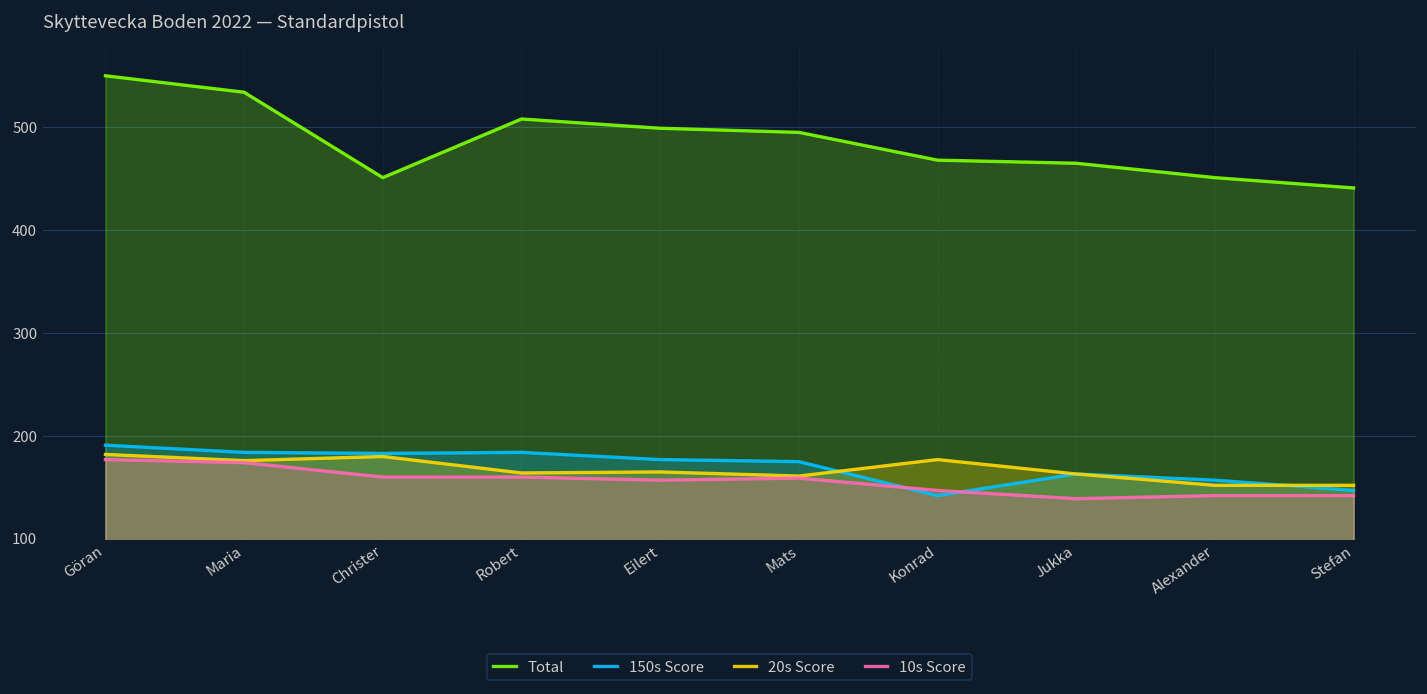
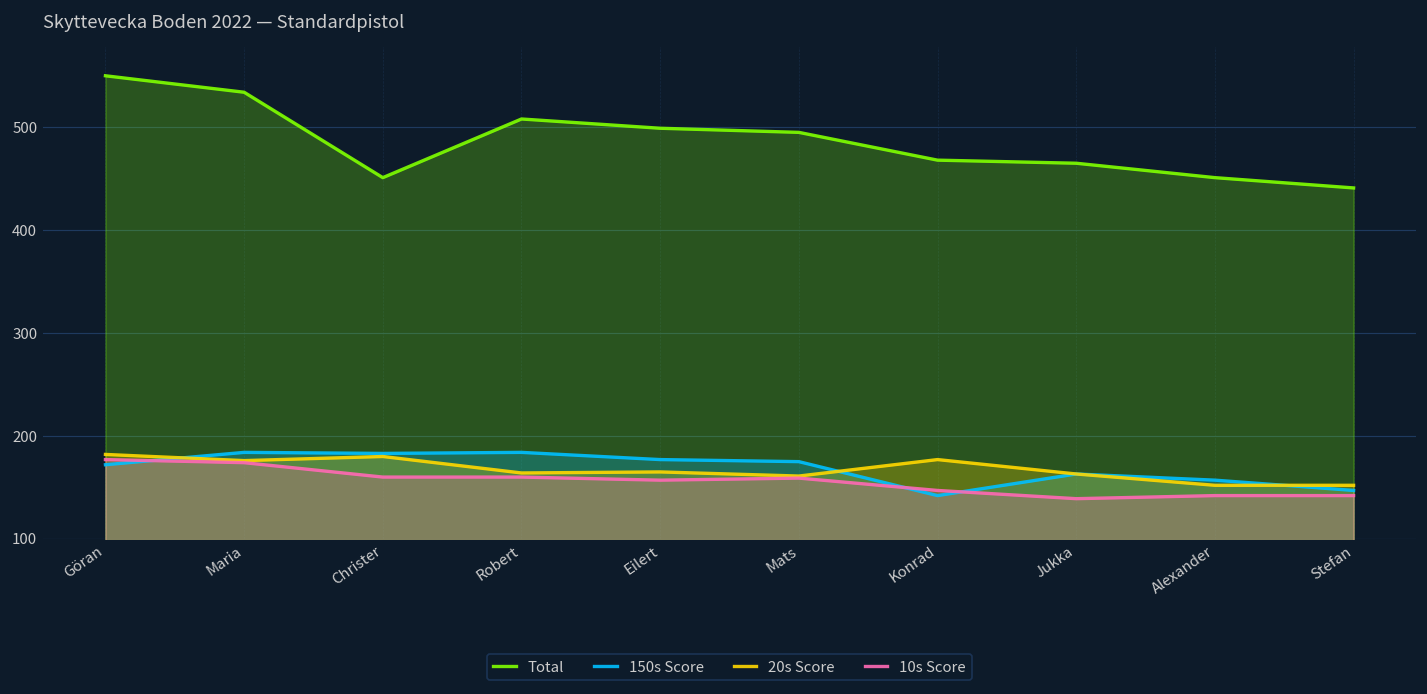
  {
    "Total": {
      "Göran": 550,
      "Maria": 530,
      "Christer": 450,
      "Robert": 510,
      "Eilert": 500,
      "Mats": 500,
      "Konrad": 470,
      "Jukka": 470,
      "Alexander": 450,
      "Stefan": 440
    },
    "150s Score": {
-     "Göran": 190,
+     "Göran": 170,
      "Maria": 180,
      "Christer": 180,
      "Robert": 180,
      "Eilert": 180,
      "Mats": 180,
      "Konrad": 140,
      "Alexander": 160,
      "Stefan": 150
    },
    "20s Score": {
      "Göran": 180,
      "Christer": 180,
      "Robert": 160,
      "Eilert": 170,
      "Konrad": 180,
      "Alexander": 150,
      "Stefan": 150
    },
    "10s Score": {
      "Göran": 180,
      "Christer": 160,
      "Robert": 160,
      "Eilert": 160,
      "Konrad": 150,
      "Jukka": 140,
      "Alexander": 140,
      "Stefan": 140
    }
  }
